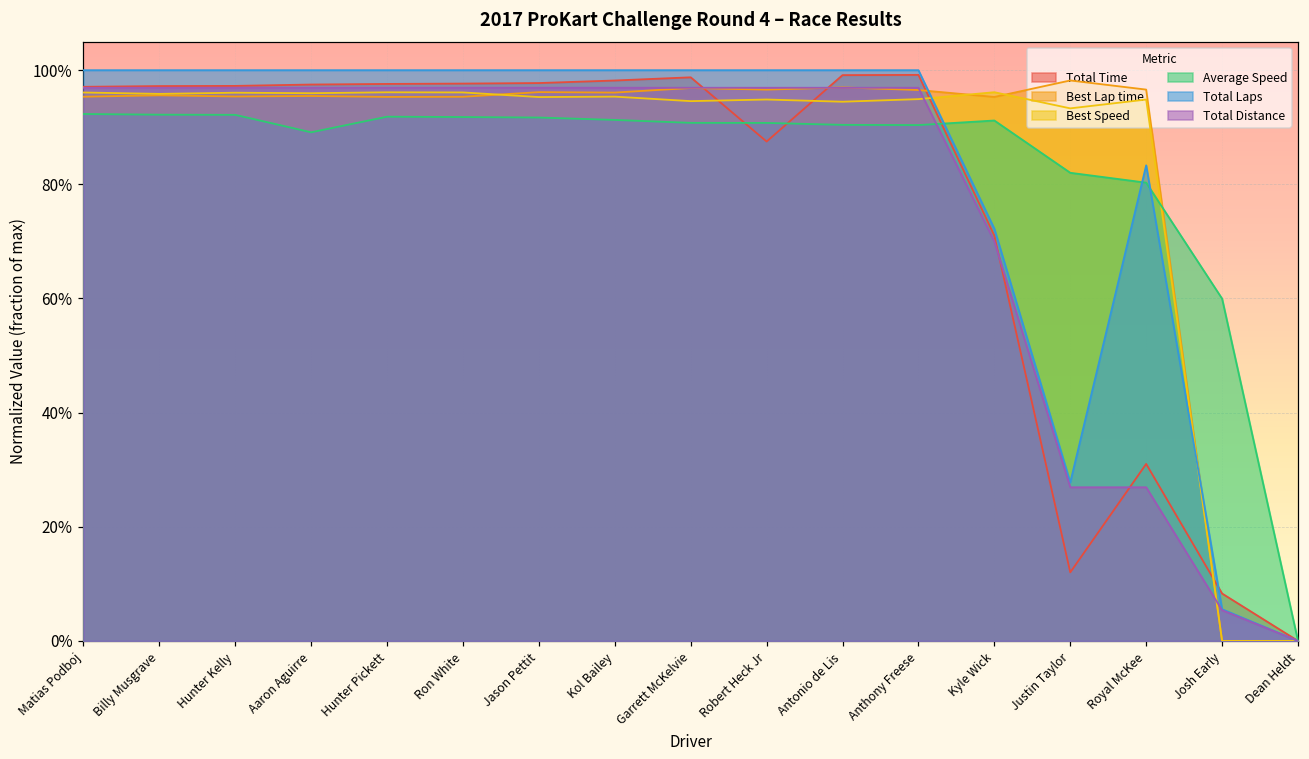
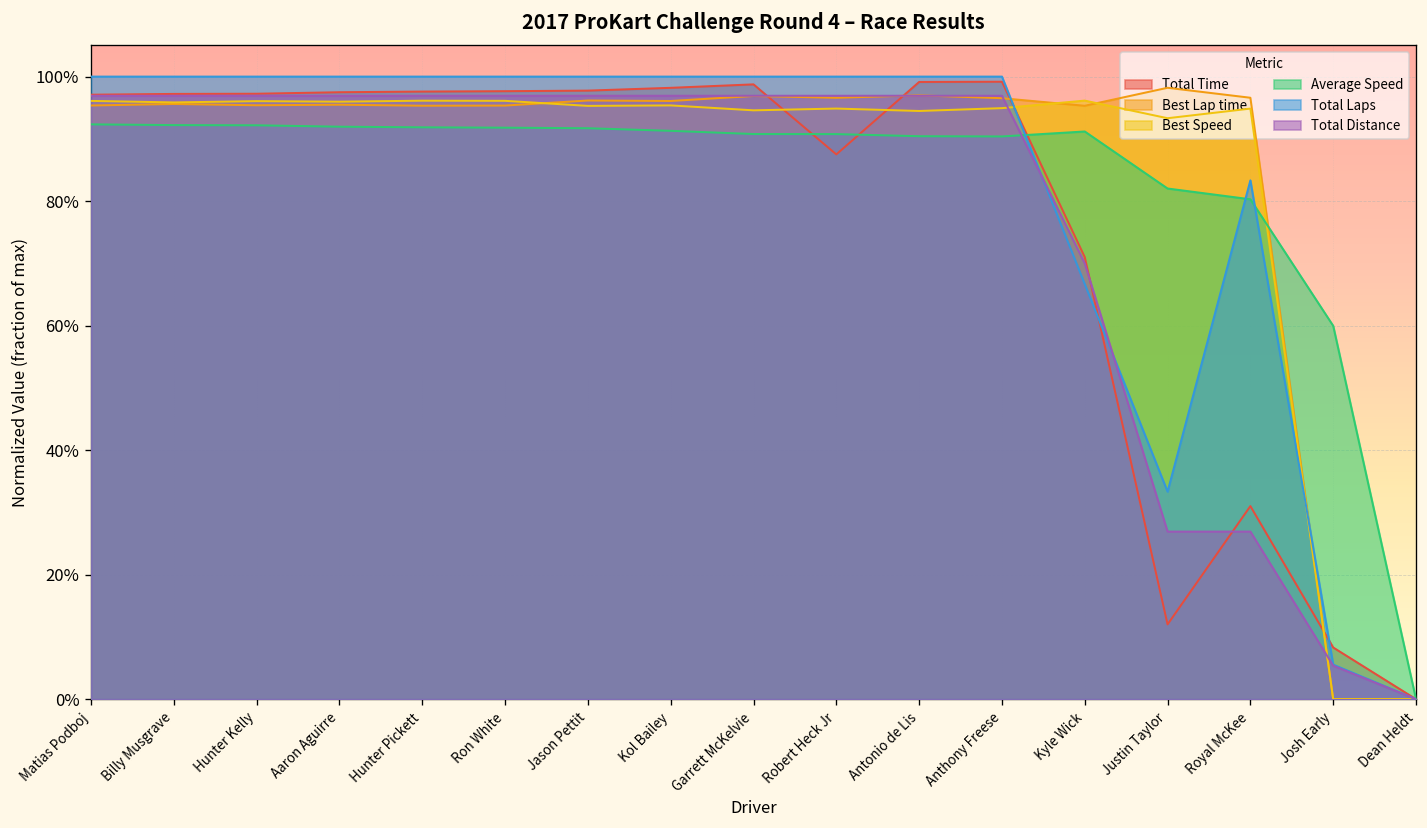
  {
    "Total Time": {
      "Aaron Aguirre": "97%",
      "Hunter Pickett": "98%",
      "Ron White": "98%",
      "Jason Pettit": "98%",
      "Kol Bailey": "98%",
      "Garrett McKelvie": "99%",
      "Robert Heck Jr": "88%",
      "Antonio de Lis": "99%",
      "Anthony Freese": "99%",
      "Kyle Wick": "71%",
      "Justin Taylor": "12%",
      "Royal McKee": "31%",
      "Josh Early": "8%"
    },
    "Average Speed": {
      "Matias Podboj": "92%",
      "Billy Musgrave": "92%",
      "Hunter Kelly": "92%",
-     "Aaron Aguirre": "89%",
+     "Aaron Aguirre": "92%",
      "Hunter Pickett": "92%",
      "Ron White": "92%",
      "Jason Pettit": "92%",
      "Kol Bailey": "91%",
      "Garrett McKelvie": "91%",
      "Robert Heck Jr": "91%",
      "Antonio de Lis": "90%",
      "Anthony Freese": "90%",
      "Kyle Wick": "91%",
      "Justin Taylor": "82%",
      "Royal McKee": "80%",
      "Josh Early": "60%"
    },
    "Total Laps": {
      "Matias Podboj": "100%",
      "Billy Musgrave": "100%",
      "Hunter Kelly": "100%",
      "Aaron Aguirre": "100%",
      "Hunter Pickett": "100%",
      "Ron White": "100%",
      "Jason Pettit": "100%",
      "Kol Bailey": "100%",
      "Garrett McKelvie": "100%",
      "Robert Heck Jr": "100%",
      "Antonio de Lis": "100%",
      "Anthony Freese": "100%",
-     "Kyle Wick": "72%",
-     "Justin Taylor": "28%",
+     "Kyle Wick": "67%",
+     "Justin Taylor": "33%",
      "Royal McKee": "83%"
    },
    "Total Distance": {
      "Aaron Aguirre": "97%",
      "Hunter Pickett": "97%",
      "Ron White": "97%",
      "Jason Pettit": "97%",
      "Kol Bailey": "97%",
      "Kyle Wick": "70%",
      "Justin Taylor": "27%",
      "Royal McKee": "27%"
    }
  }
